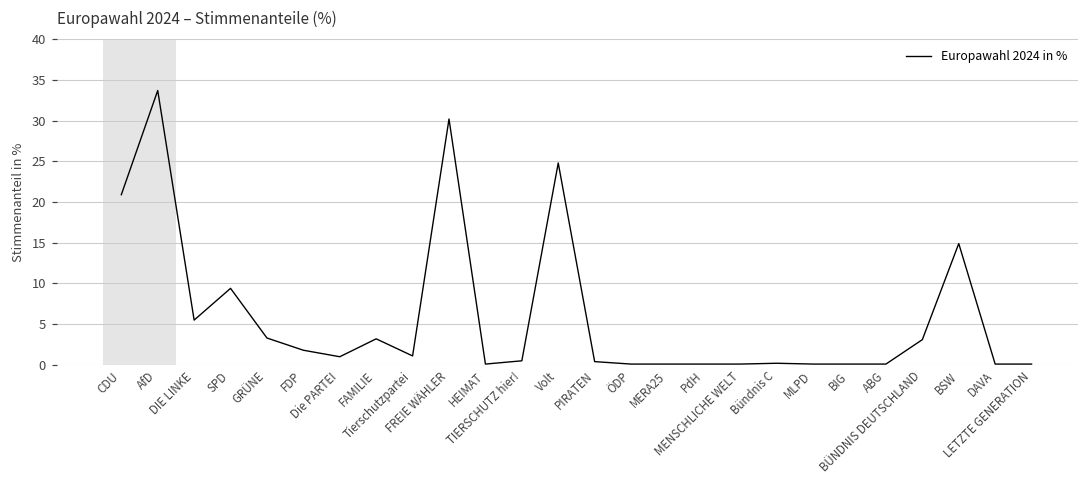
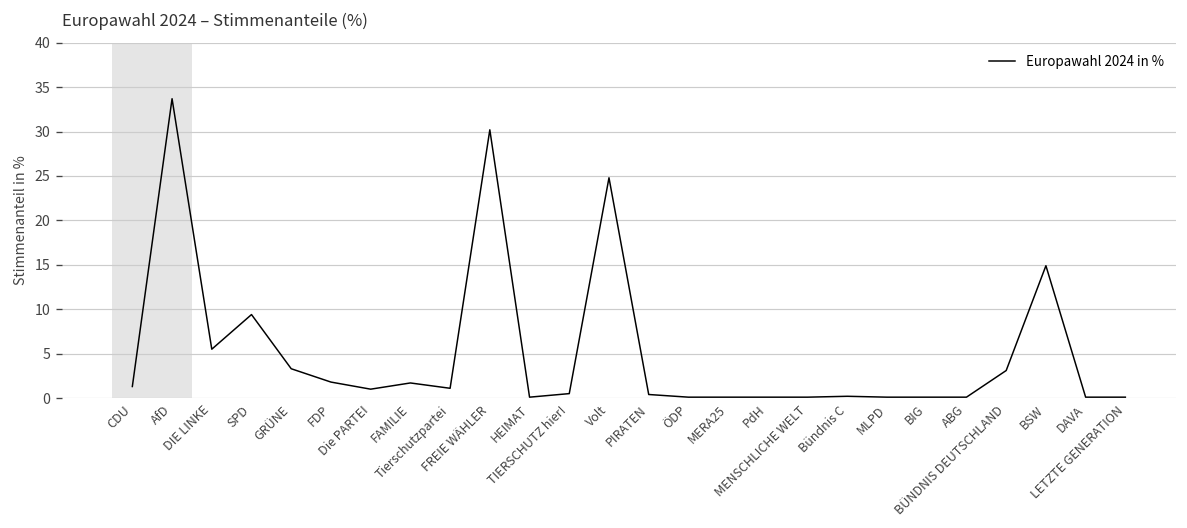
  {
-   "CDU": 21,
+   "CDU": 1,
    "AfD": 34,
    "DIE LINKE": 6,
    "SPD": 9,
    "GRÜNE": 3,
    "FDP": 2,
    "Die PARTEI": 1,
-   "FAMILIE": 3,
+   "FAMILIE": 2,
    "Tierschutzpartei": 1,
    "FREIE WÄHLER": 30,
    "HEIMAT": 0,
    "TIERSCHUTZ hier!": 1,
    "Volt": 25,
    "PIRATEN": 0,
    "ÖDP": 0,
    "MERA25": 0,
    "PdH": 0,
    "MENSCHLICHE WELT": 0,
    "Bündnis C": 0,
    "MLPD": 0,
    "BIG": 0,
    "ABG": 0,
    "BÜNDNIS DEUTSCHLAND": 3,
    "BSW": 15,
    "DAVA": 0,
    "LETZTE GENERATION": 0
  }
